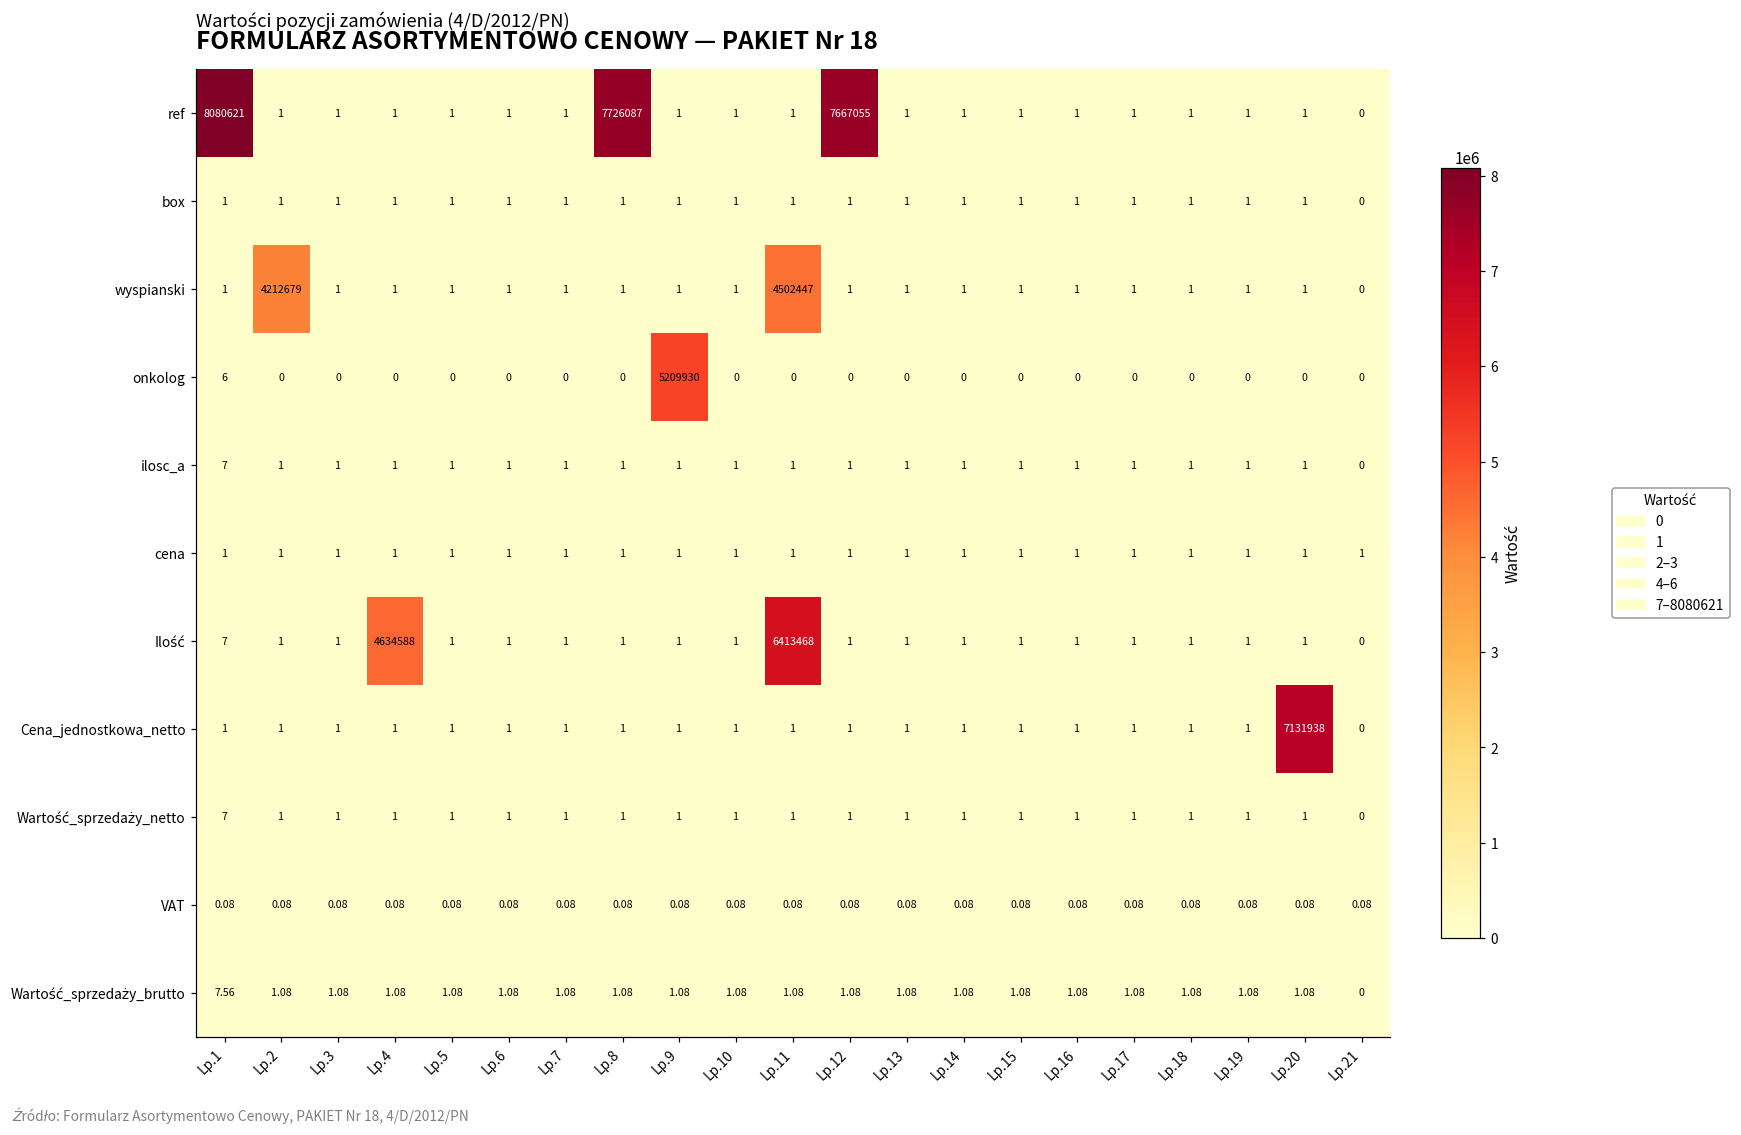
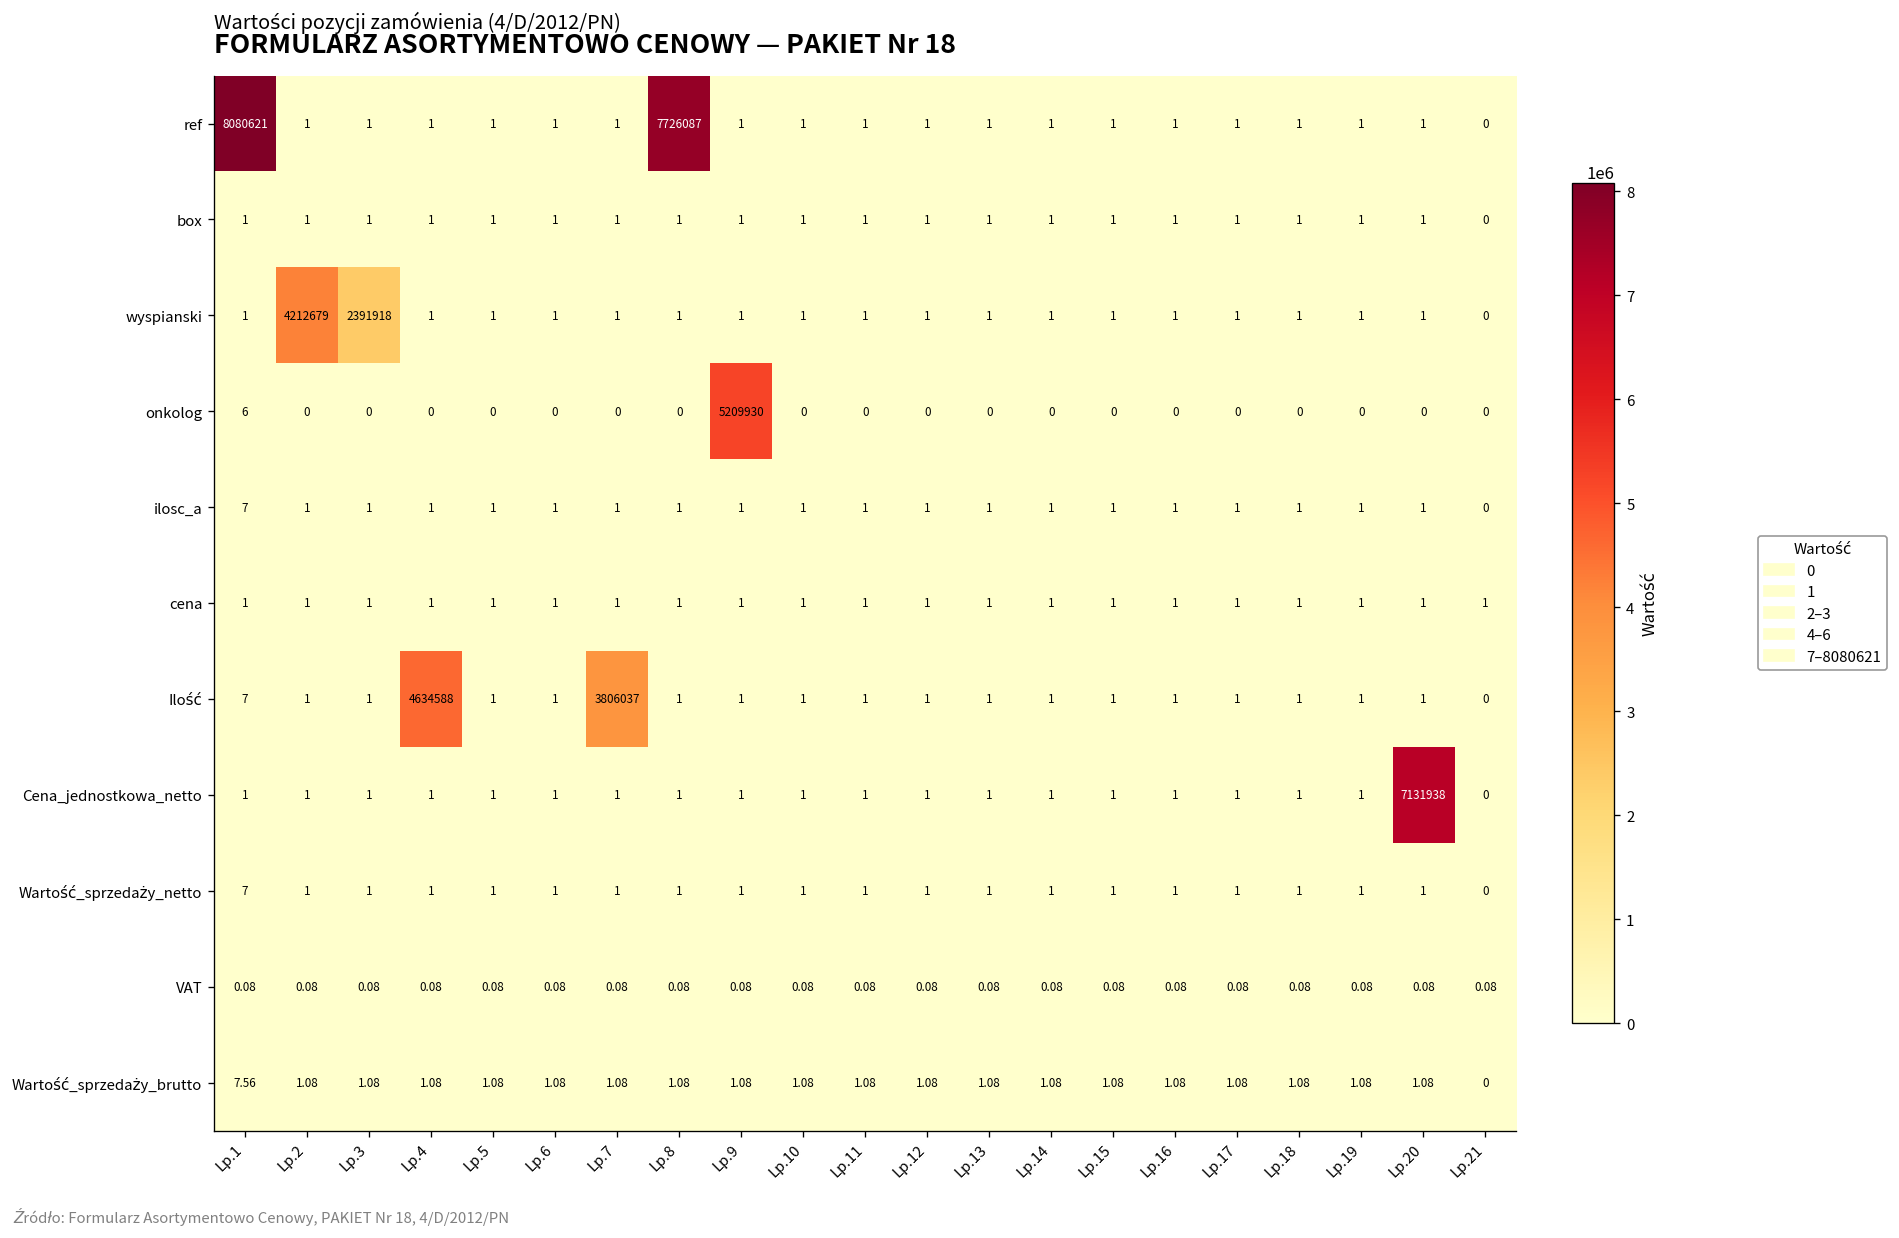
  {
    "ref": {
      "Lp.1": 8080621,
      "Lp.2": 1,
      "Lp.3": 1,
      "Lp.4": 1,
      "Lp.5": 1,
      "Lp.6": 1,
      "Lp.7": 1,
      "Lp.8": 7726087,
      "Lp.9": 1,
      "Lp.10": 1,
      "Lp.11": 1,
-     "Lp.12": 7667055,
+     "Lp.12": 1,
      "Lp.13": 1,
      "Lp.14": 1,
      "Lp.15": 1,
      "Lp.16": 1,
      "Lp.17": 1,
      "Lp.18": 1,
      "Lp.19": 1,
      "Lp.20": 1,
      "Lp.21": 0
    },
    "wyspianski": {
      "Lp.1": 1,
      "Lp.2": 4212679,
-     "Lp.3": 1,
+     "Lp.3": 2391918,
      "Lp.4": 1,
      "Lp.5": 1,
      "Lp.6": 1,
      "Lp.7": 1,
      "Lp.8": 1,
      "Lp.9": 1,
      "Lp.10": 1,
-     "Lp.11": 4502447,
+     "Lp.11": 1,
      "Lp.12": 1,
      "Lp.13": 1,
      "Lp.14": 1,
      "Lp.15": 1,
      "Lp.16": 1,
      "Lp.17": 1,
      "Lp.18": 1,
      "Lp.19": 1,
      "Lp.20": 1,
      "Lp.21": 0
    },
    "Ilość": {
      "Lp.1": 7,
      "Lp.2": 1,
      "Lp.3": 1,
      "Lp.4": 4634588,
      "Lp.5": 1,
      "Lp.6": 1,
-     "Lp.7": 1,
+     "Lp.7": 3806037,
      "Lp.8": 1,
      "Lp.9": 1,
      "Lp.10": 1,
-     "Lp.11": 6413468,
+     "Lp.11": 1,
      "Lp.12": 1,
      "Lp.13": 1,
      "Lp.14": 1,
      "Lp.15": 1,
      "Lp.16": 1,
      "Lp.17": 1,
      "Lp.18": 1,
      "Lp.19": 1,
      "Lp.20": 1,
      "Lp.21": 0
    }
  }
